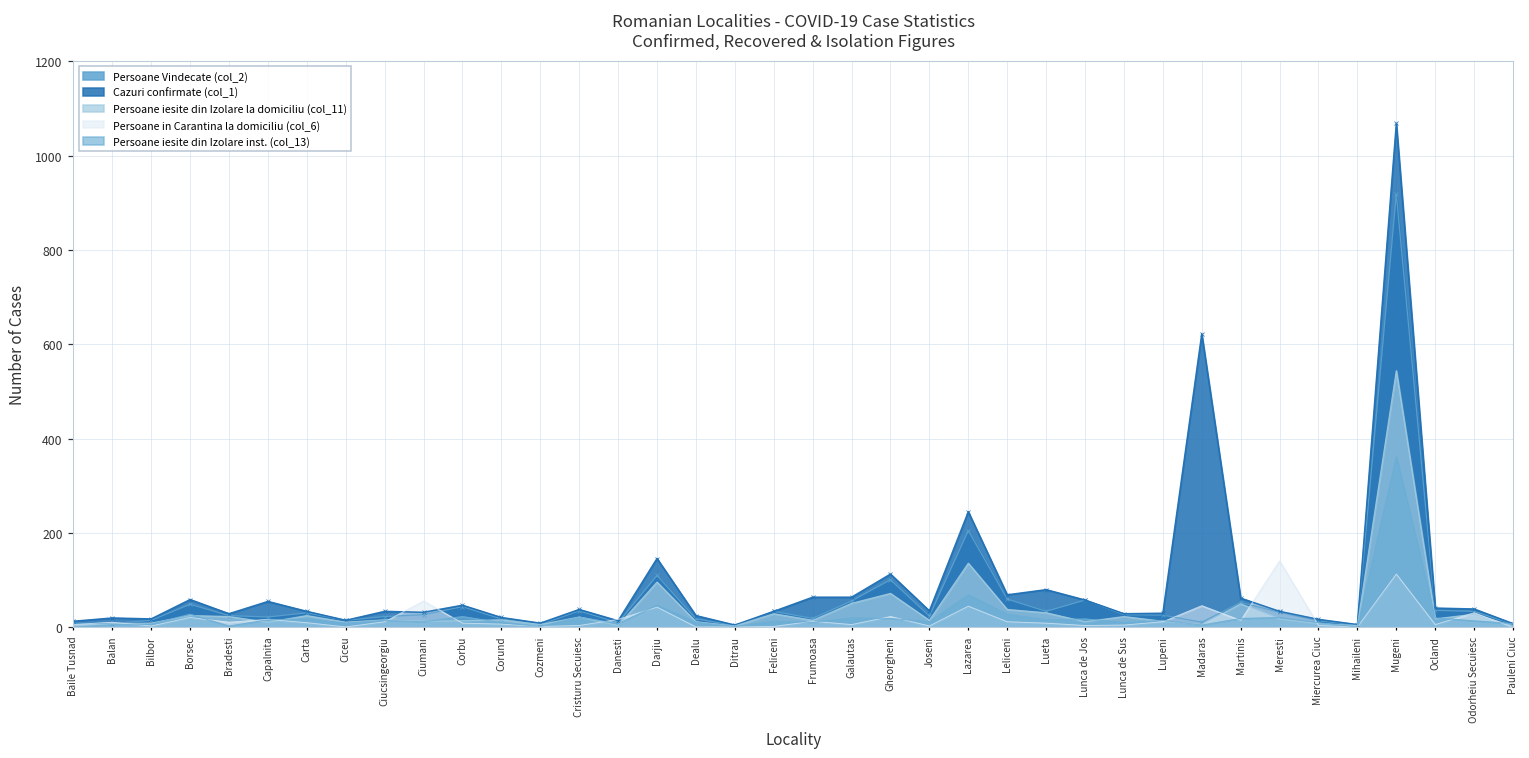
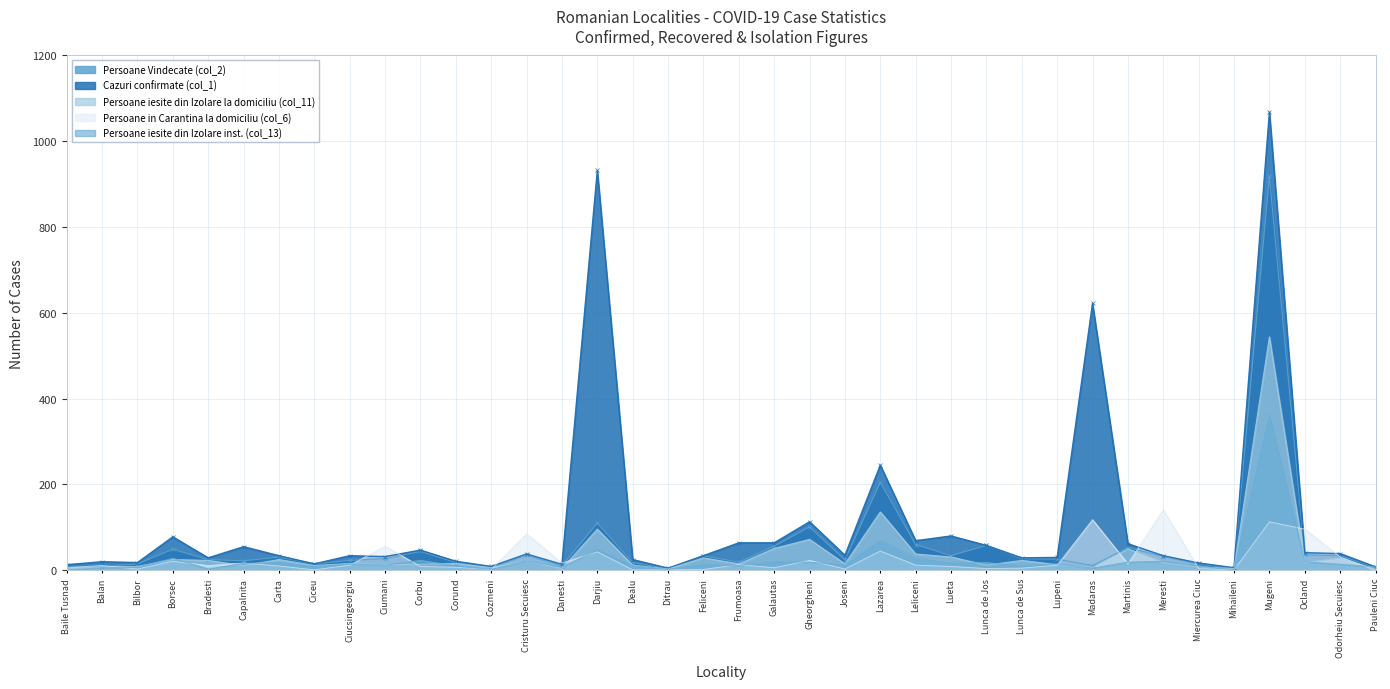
  {
    "Cazuri confirmate (col_1)": {
      "Balan": 20,
-     "Borsec": 60,
+     "Borsec": 80,
      "Capalnita": 60,
      "Ciucsingeorgiu": 30,
-     "Darjiu": 150,
+     "Darjiu": 930,
      "Dealu": 30,
      "Frumoasa": 60,
      "Galautas": 60,
      "Gheorgheni": 110,
      "Joseni": 40,
      "Lazarea": 250,
      "Leliceni": 70,
      "Lueta": 80,
      "Madaras": 620,
      "Martinis": 60,
      "Mugeni": 1070
    },
    "Persoane in Carantina la domiciliu (col_6)": {
      "Bradesti": 10,
      "Carta": 10,
      "Ciceu": 0,
      "Ciumani": 60,
-     "Cristuru Secuiesc": 0,
+     "Cristuru Secuiesc": 90,
      "Dealu": 0,
      "Feliceni": 0,
      "Galautas": 10,
      "Joseni": 0,
      "Lazarea": 50,
      "Leliceni": 10,
      "Lueta": 10,
      "Lunca de Jos": 0,
-     "Madaras": 50,
+     "Madaras": 120,
      "Meresti": 140,
      "Mugeni": 110,
-     "Ocland": 10
+     "Ocland": 100
    }
  }
